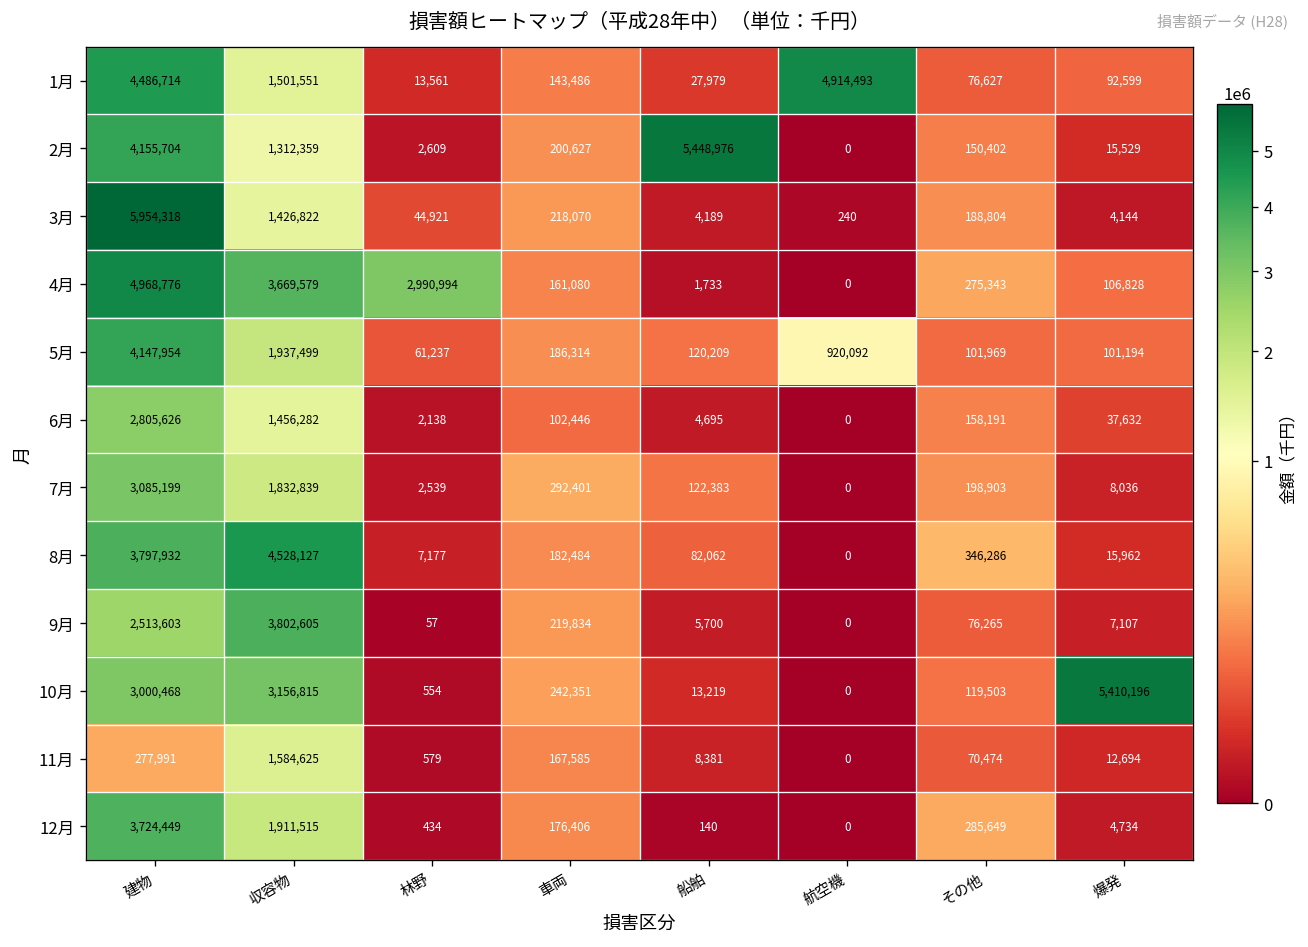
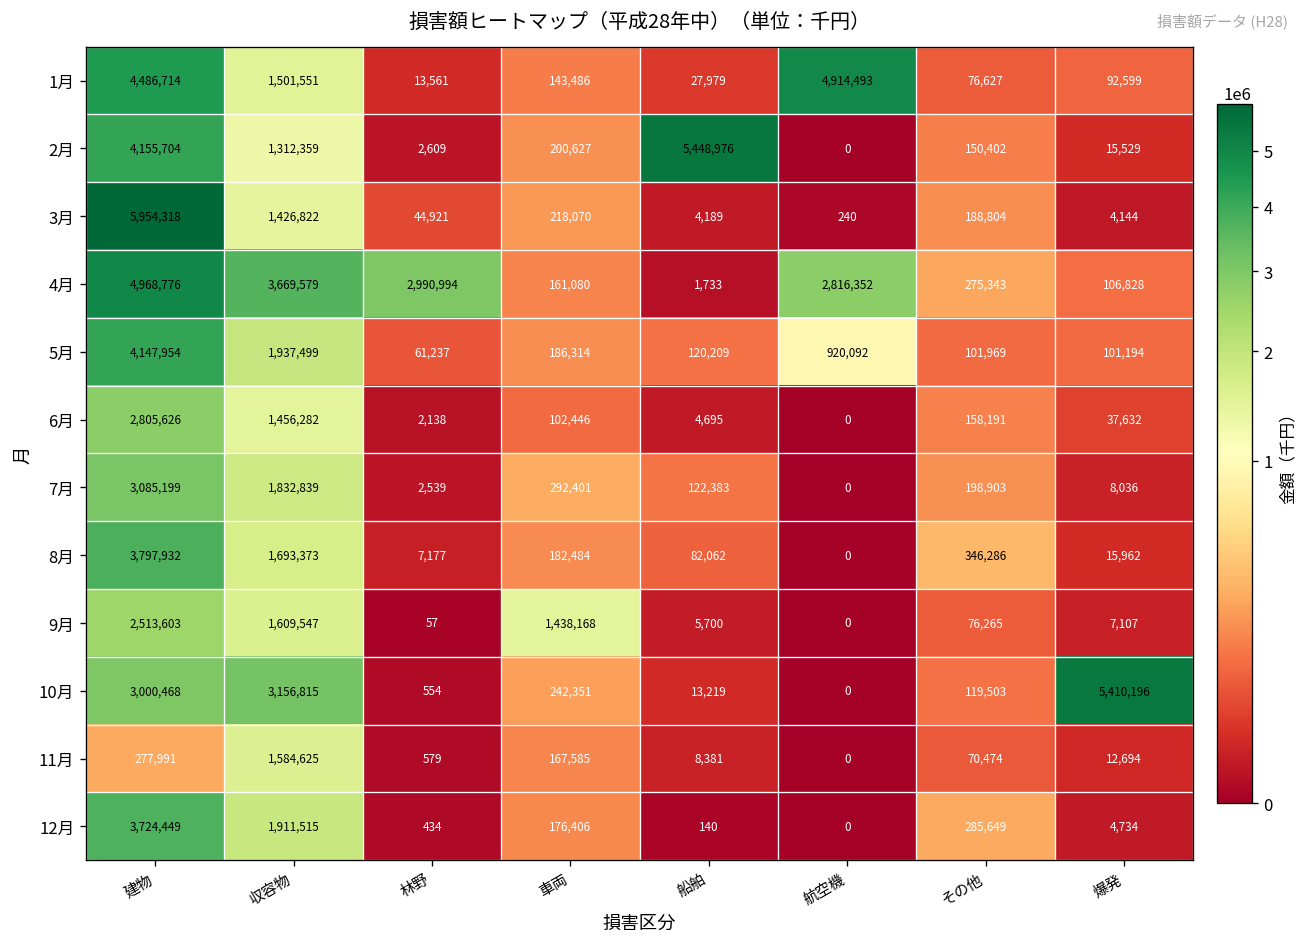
  {
    "1月": {
      "建物": "4,486,714",
      "収容物": "1,501,551",
      "林野": "13,561",
      "車両": "143,486",
      "船舶": "27,979",
      "航空機": "4,914,493",
      "その他": "76,627",
      "爆発": "92,599"
    },
    "2月": {
      "建物": "4,155,704",
      "収容物": "1,312,359",
      "林野": "2,609",
      "車両": "200,627",
      "船舶": "5,448,976",
      "航空機": "0",
      "その他": "150,402",
      "爆発": "15,529"
    },
    "3月": {
      "建物": "5,954,318",
      "収容物": "1,426,822",
      "林野": "44,921",
      "車両": "218,070",
      "船舶": "4,189",
      "航空機": "240",
      "その他": "188,804",
      "爆発": "4,144"
    },
    "4月": {
      "建物": "4,968,776",
      "収容物": "3,669,579",
      "林野": "2,990,994",
      "車両": "161,080",
      "船舶": "1,733",
-     "航空機": "0",
+     "航空機": "2,816,352",
      "その他": "275,343",
      "爆発": "106,828"
    },
    "5月": {
      "建物": "4,147,954",
      "収容物": "1,937,499",
      "林野": "61,237",
      "車両": "186,314",
      "船舶": "120,209",
      "航空機": "920,092",
      "その他": "101,969",
      "爆発": "101,194"
    },
    "6月": {
      "建物": "2,805,626",
      "収容物": "1,456,282",
      "林野": "2,138",
      "車両": "102,446",
      "船舶": "4,695",
      "航空機": "0",
      "その他": "158,191",
      "爆発": "37,632"
    },
    "7月": {
      "建物": "3,085,199",
      "収容物": "1,832,839",
      "林野": "2,539",
      "車両": "292,401",
      "船舶": "122,383",
      "航空機": "0",
      "その他": "198,903",
      "爆発": "8,036"
    },
    "8月": {
      "建物": "3,797,932",
-     "収容物": "4,528,127",
+     "収容物": "1,693,373",
      "林野": "7,177",
      "車両": "182,484",
      "船舶": "82,062",
      "航空機": "0",
      "その他": "346,286",
      "爆発": "15,962"
    },
    "9月": {
      "建物": "2,513,603",
-     "収容物": "3,802,605",
+     "収容物": "1,609,547",
      "林野": "57",
-     "車両": "219,834",
+     "車両": "1,438,168",
      "船舶": "5,700",
      "航空機": "0",
      "その他": "76,265",
      "爆発": "7,107"
    },
    "10月": {
      "建物": "3,000,468",
      "収容物": "3,156,815",
      "林野": "554",
      "車両": "242,351",
      "船舶": "13,219",
      "航空機": "0",
      "その他": "119,503",
      "爆発": "5,410,196"
    },
    "11月": {
      "建物": "277,991",
      "収容物": "1,584,625",
      "林野": "579",
      "車両": "167,585",
      "船舶": "8,381",
      "航空機": "0",
      "その他": "70,474",
      "爆発": "12,694"
    },
    "12月": {
      "建物": "3,724,449",
      "収容物": "1,911,515",
      "林野": "434",
      "車両": "176,406",
      "船舶": "140",
      "航空機": "0",
      "その他": "285,649",
      "爆発": "4,734"
    }
  }
